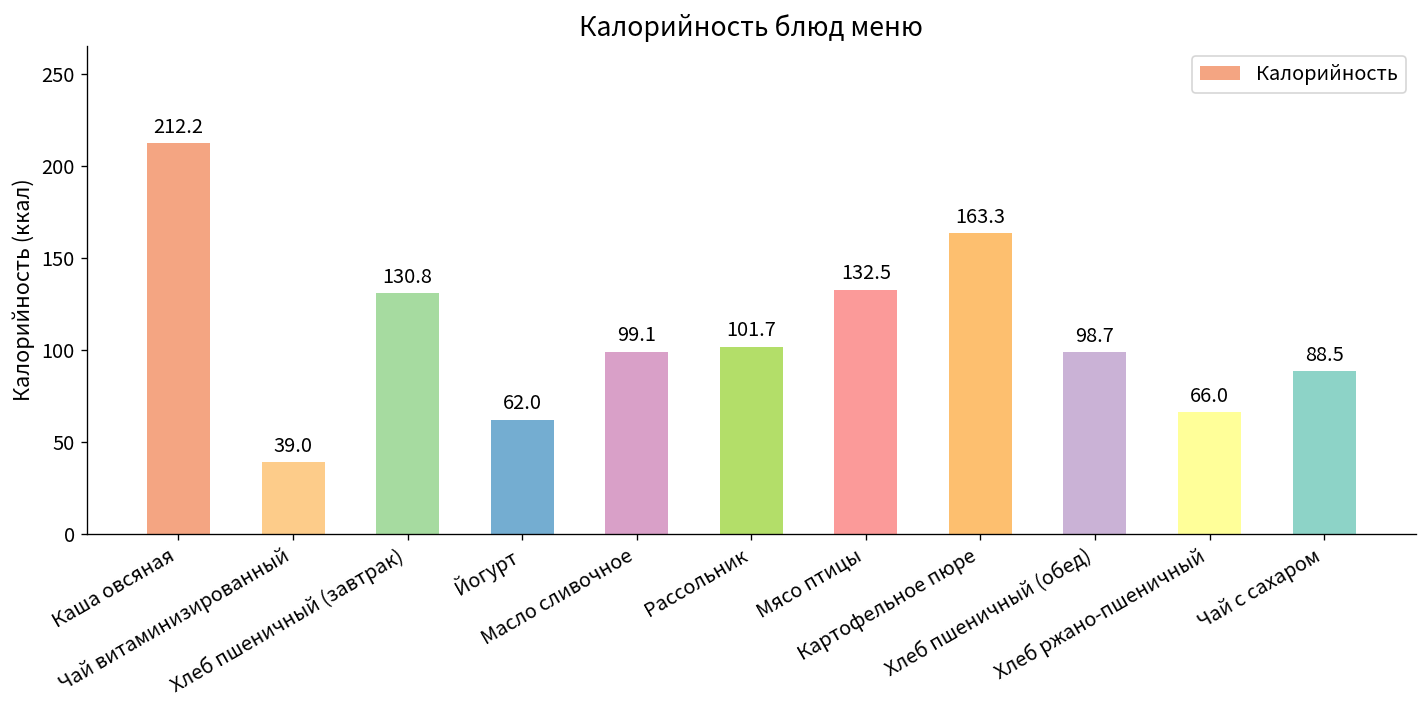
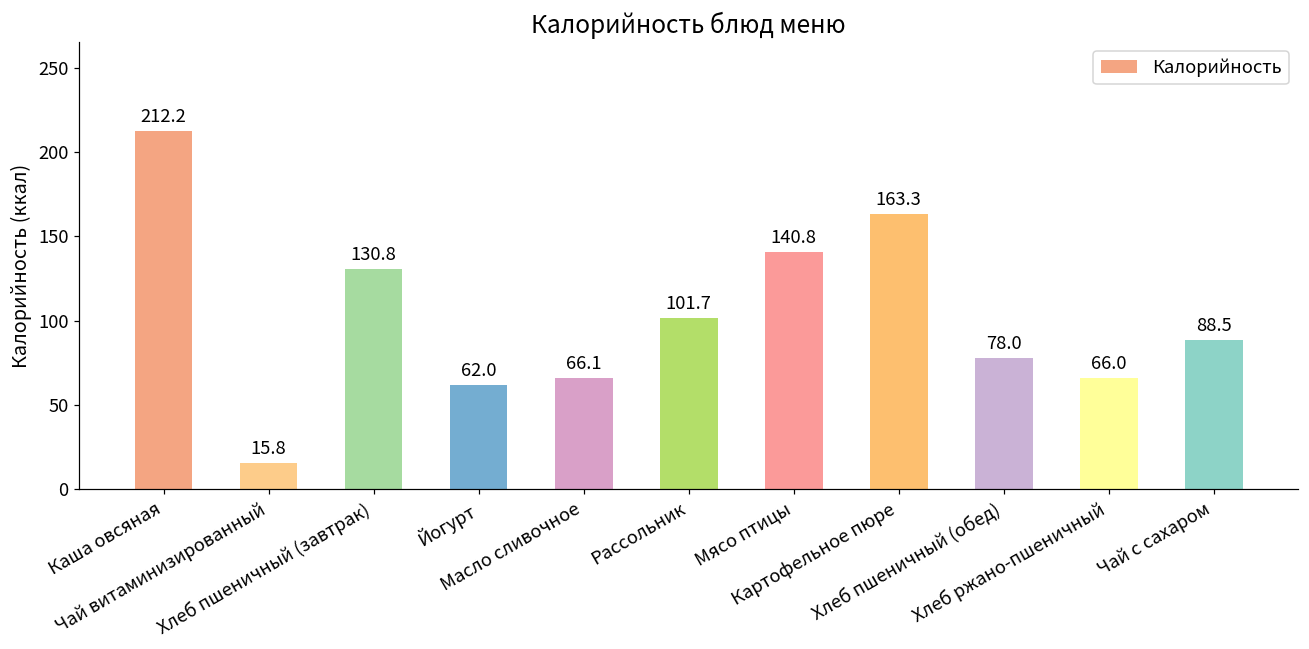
  {
    "Каша овсяная": 212.2,
-   "Чай витаминизированный": 39.0,
+   "Чай витаминизированный": 15.8,
    "Хлеб пшеничный (завтрак)": 130.8,
    "Йогурт": 62.0,
-   "Масло сливочное": 99.1,
+   "Масло сливочное": 66.1,
    "Рассольник": 101.7,
-   "Мясо птицы": 132.5,
+   "Мясо птицы": 140.8,
    "Картофельное пюре": 163.3,
-   "Хлеб пшеничный (обед)": 98.7,
+   "Хлеб пшеничный (обед)": 78.0,
    "Хлеб ржано-пшеничный": 66.0,
    "Чай с сахаром": 88.5
  }
